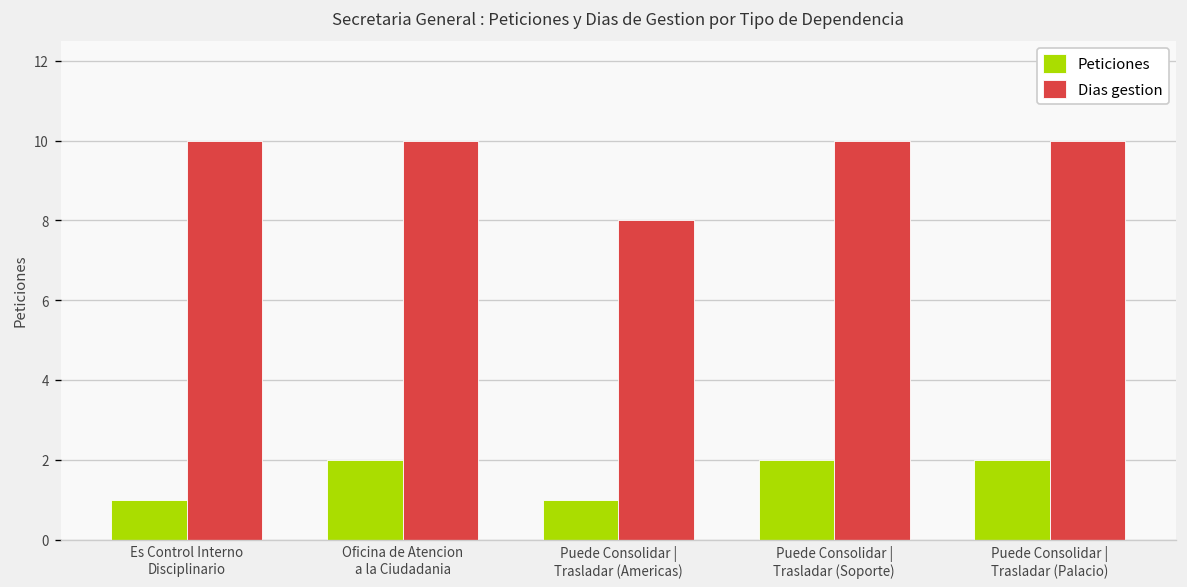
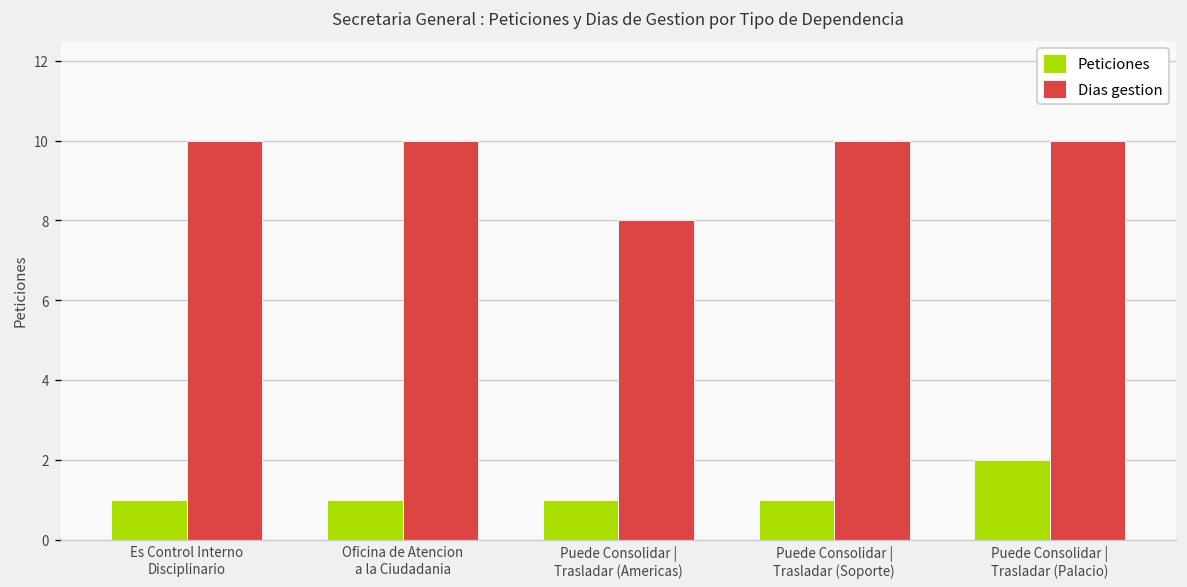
  {
    "Peticiones": {
      "Es Control Interno Disciplinario": 1,
-     "Oficina de Atencion a la Ciudadania": 2,
+     "Oficina de Atencion a la Ciudadania": 1,
      "Puede Consolidar | Trasladar (Americas)": 1,
-     "Puede Consolidar | Trasladar (Soporte)": 2,
+     "Puede Consolidar | Trasladar (Soporte)": 1,
      "Puede Consolidar | Trasladar (Palacio)": 2
    },
    "Dias gestion": {
      "Es Control Interno Disciplinario": 10,
      "Oficina de Atencion a la Ciudadania": 10,
      "Puede Consolidar | Trasladar (Americas)": 8,
      "Puede Consolidar | Trasladar (Soporte)": 10,
      "Puede Consolidar | Trasladar (Palacio)": 10
    }
  }
